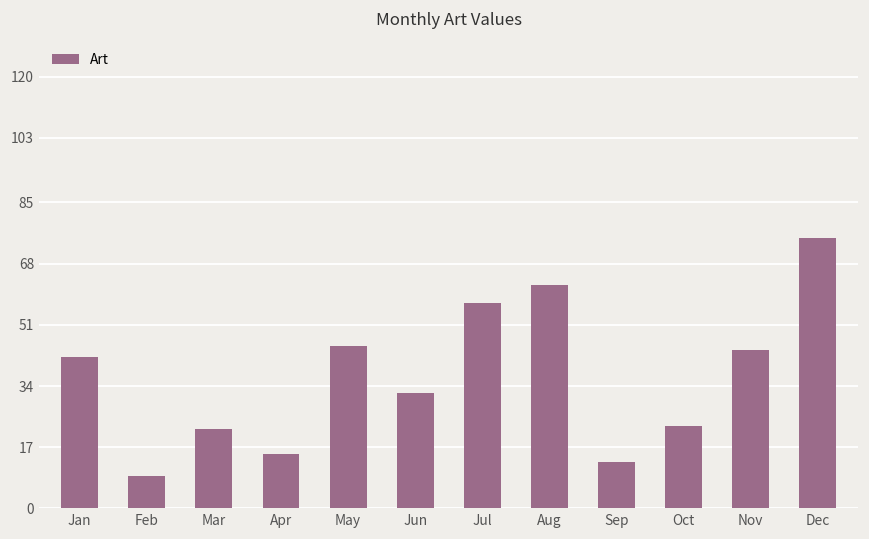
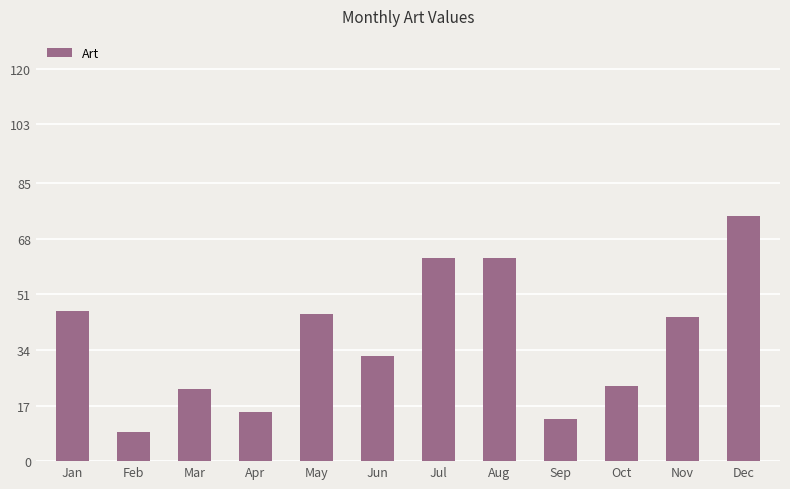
  {
-   "Jan": 42,
+   "Jan": 46,
    "Feb": 9,
    "Mar": 22,
    "Apr": 15,
    "May": 45,
    "Jun": 32,
-   "Jul": 57,
+   "Jul": 62,
    "Aug": 62,
    "Sep": 13,
    "Oct": 23,
    "Nov": 44,
    "Dec": 75
  }
